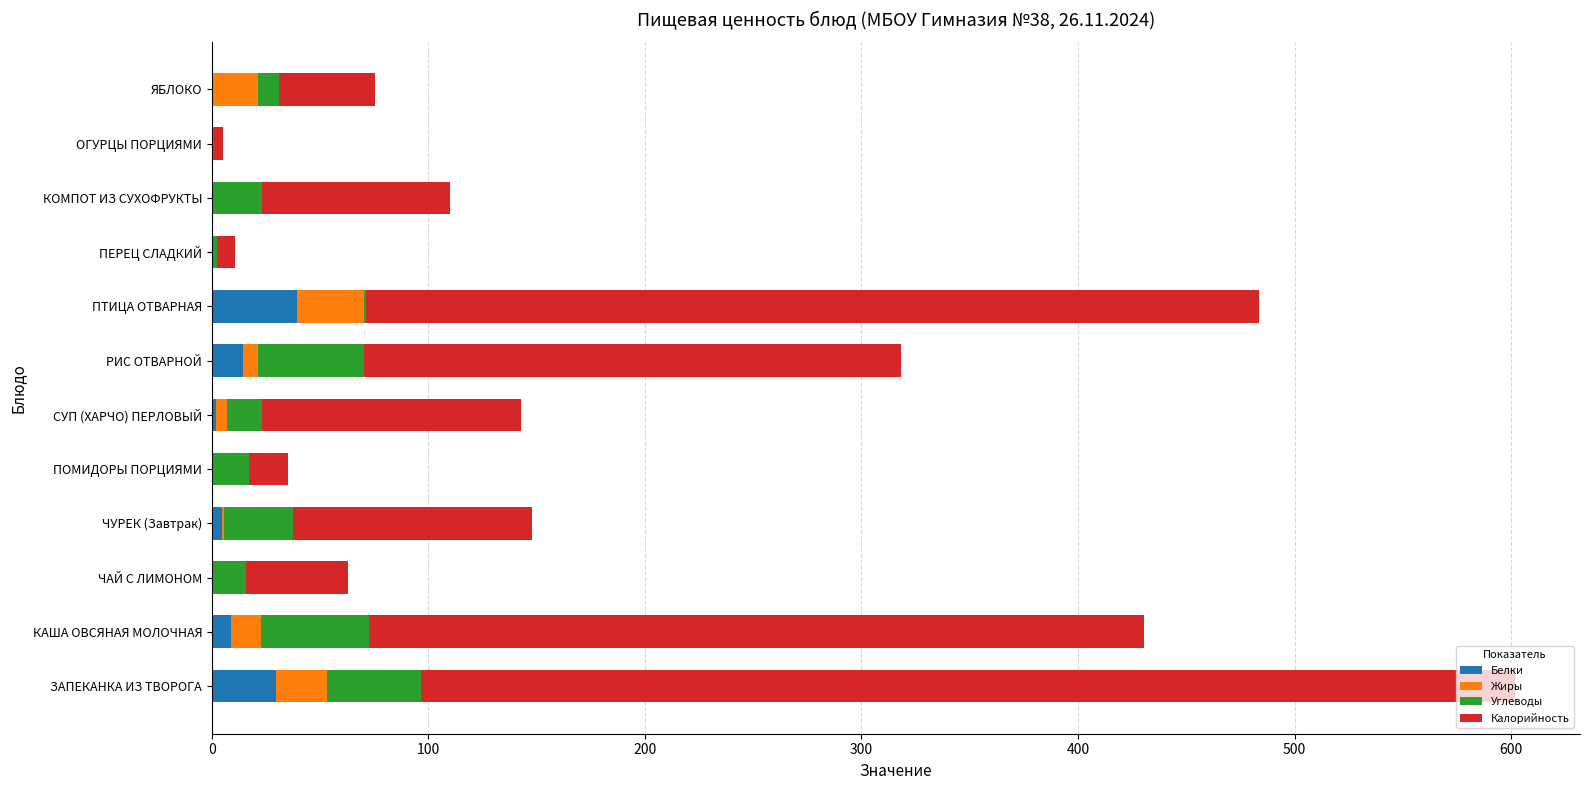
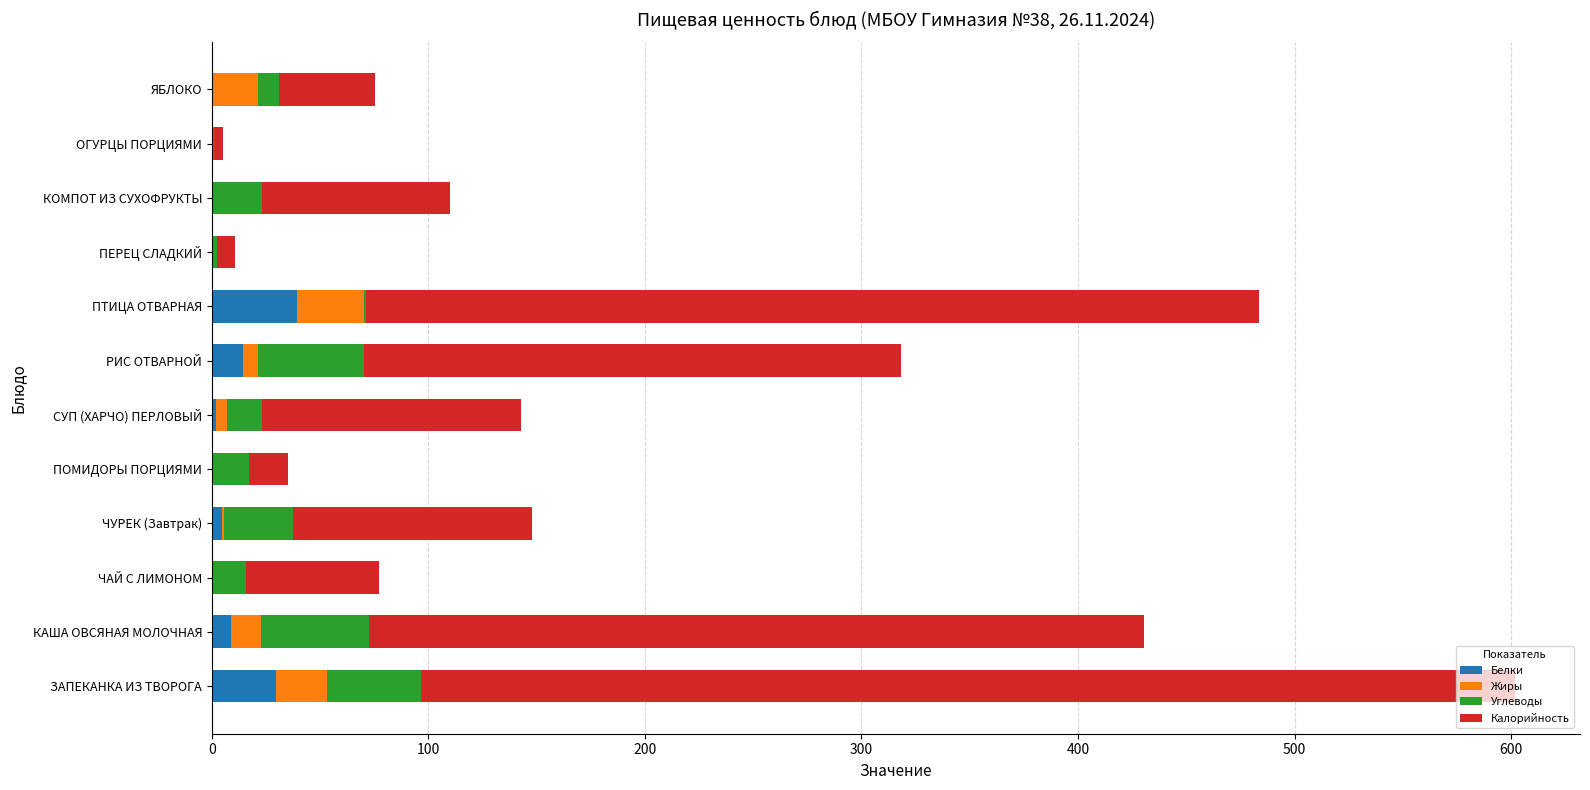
  {
    "Белки": {
      "ПТИЦА ОТВАРНАЯ": 39,
      "РИС ОТВАРНОЙ": 14,
      "СУП (ХАРЧО) ПЕРЛОВЫЙ": 2,
      "ЧУРЕК (Завтрак)": 5,
      "КАША ОВСЯНАЯ МОЛОЧНАЯ": 9,
      "ЗАПЕКАНКА ИЗ ТВОРОГА": 29
    },
    "Жиры": {
      "ЯБЛОКО": 21,
      "КОМПОТ ИЗ СУХОФРУКТЫ": 0,
      "ПТИЦА ОТВАРНАЯ": 31,
      "РИС ОТВАРНОЙ": 7,
      "СУП (ХАРЧО) ПЕРЛОВЫЙ": 5,
      "ЧАЙ С ЛИМОНОМ": 0,
      "КАША ОВСЯНАЯ МОЛОЧНАЯ": 13,
      "ЗАПЕКАНКА ИЗ ТВОРОГА": 24
    },
    "Углеводы": {
      "ЯБЛОКО": 10,
      "КОМПОТ ИЗ СУХОФРУКТЫ": 23,
      "ПЕРЕЦ СЛАДКИЙ": 2,
      "РИС ОТВАРНОЙ": 49,
      "СУП (ХАРЧО) ПЕРЛОВЫЙ": 16,
      "ПОМИДОРЫ ПОРЦИЯМИ": 16,
      "ЧУРЕК (Завтрак)": 32,
      "ЧАЙ С ЛИМОНОМ": 15,
      "КАША ОВСЯНАЯ МОЛОЧНАЯ": 50,
      "ЗАПЕКАНКА ИЗ ТВОРОГА": 43
    },
    "Калорийность": {
      "ЯБЛОКО": 44,
      "ОГУРЦЫ ПОРЦИЯМИ": 4,
      "КОМПОТ ИЗ СУХОФРУКТЫ": 87,
      "ПЕРЕЦ СЛАДКИЙ": 9,
      "ПТИЦА ОТВАРНАЯ": 413,
      "РИС ОТВАРНОЙ": 248,
      "СУП (ХАРЧО) ПЕРЛОВЫЙ": 119,
      "ПОМИДОРЫ ПОРЦИЯМИ": 18,
      "ЧУРЕК (Завтрак)": 110,
-     "ЧАЙ С ЛИМОНОМ": 47,
+     "ЧАЙ С ЛИМОНОМ": 61,
      "КАША ОВСЯНАЯ МОЛОЧНАЯ": 358
    }
  }
